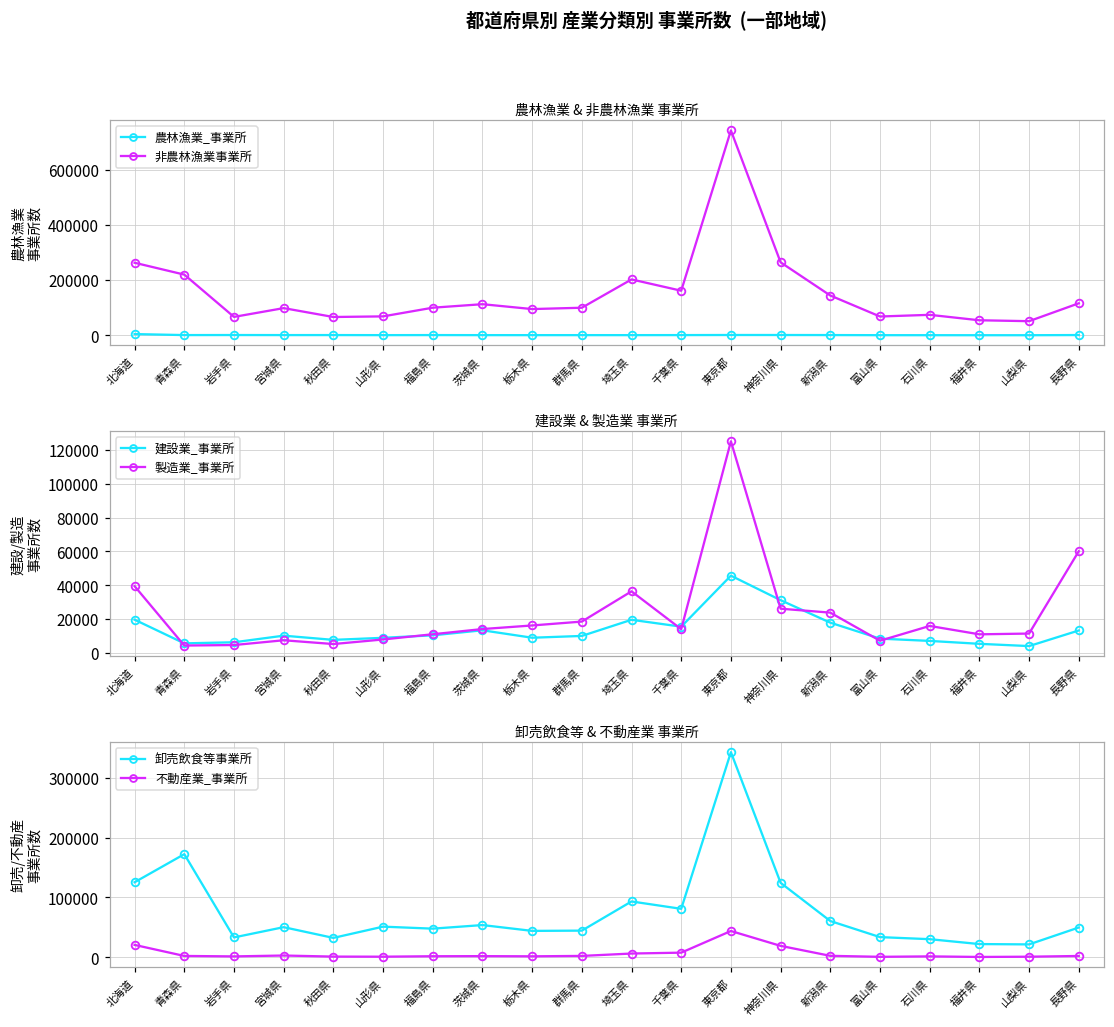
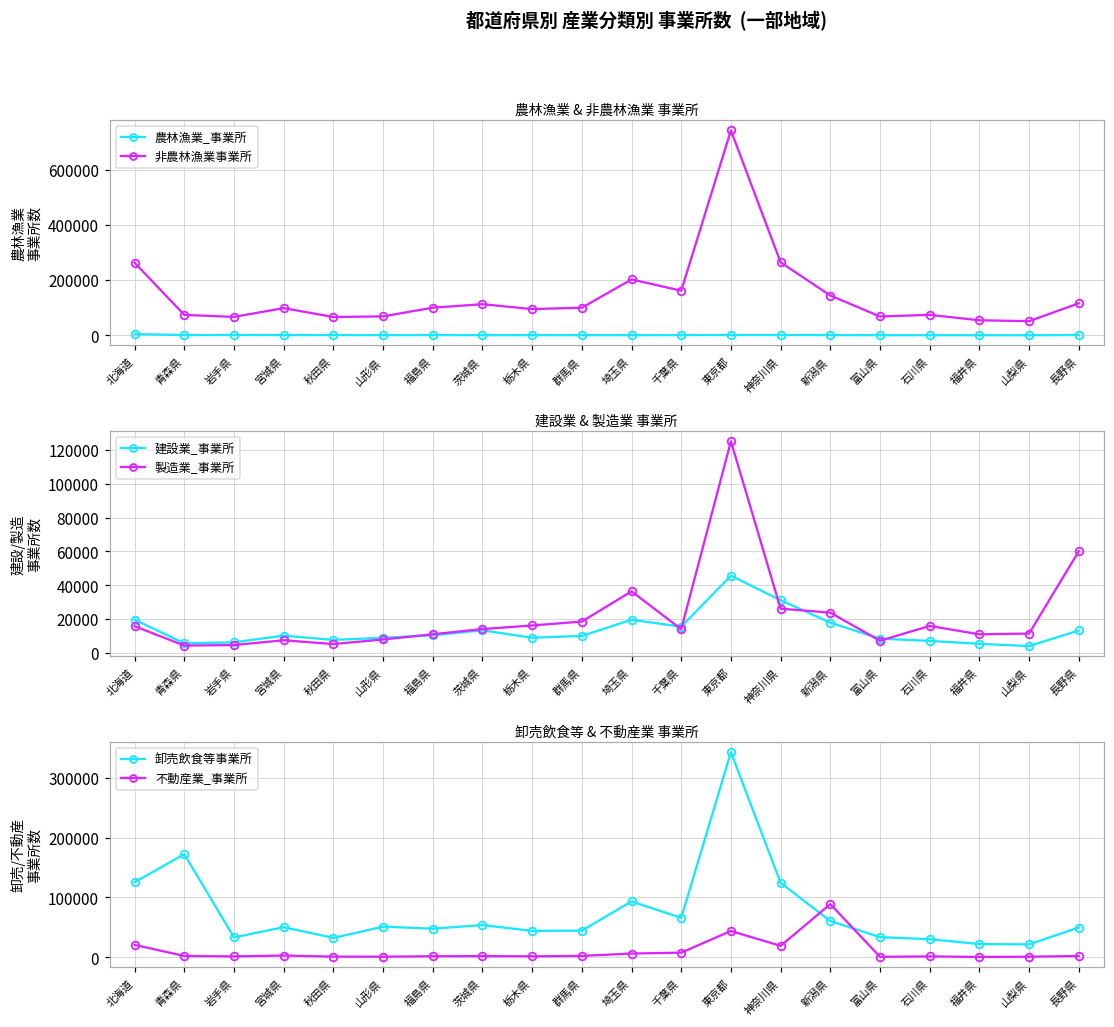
  {
    "農林漁業 & 非農林漁業 事業所": {
      "農林漁業_事業所": {
        "北海道": 0,
        "青森県": 0,
        "岩手県": 0,
        "宮城県": 0,
        "秋田県": 0,
        "山形県": 0,
        "福島県": 0,
        "茨城県": 0,
        "栃木県": 0,
        "群馬県": 0,
        "埼玉県": 0,
        "千葉県": 0,
        "東京都": 0,
        "神奈川県": 0,
        "新潟県": 0,
        "富山県": 0,
        "石川県": 0,
        "福井県": 0,
        "山梨県": 0,
        "長野県": 0
      },
      "非農林漁業事業所": {
        "北海道": 260000,
-       "青森県": 220000,
+       "青森県": 70000,
        "岩手県": 70000,
        "宮城県": 100000,
        "秋田県": 70000,
        "山形県": 70000,
        "福島県": 100000,
        "茨城県": 110000,
        "栃木県": 90000,
        "群馬県": 100000,
        "埼玉県": 200000,
        "千葉県": 160000,
        "東京都": 740000,
        "神奈川県": 260000,
        "新潟県": 140000,
        "富山県": 70000,
        "石川県": 70000,
        "福井県": 50000,
        "山梨県": 50000,
        "長野県": 120000
      }
    },
    "建設業 & 製造業 事業所": {
      "建設業_事業所": {
        "北海道": 20000,
        "宮城県": 10000,
        "秋田県": 8000,
        "栃木県": 9000,
        "群馬県": 10000,
        "埼玉県": 20000,
        "東京都": 46000,
        "神奈川県": 31000,
        "新潟県": 18000,
        "石川県": 7000,
        "福井県": 5000,
        "山梨県": 4000,
        "長野県": 13000
      },
      "製造業_事業所": {
-       "北海道": 39000,
+       "北海道": 16000,
        "宮城県": 7000,
        "秋田県": 5000,
        "栃木県": 16000,
        "群馬県": 18000,
        "埼玉県": 36000,
        "東京都": 125000,
        "神奈川県": 26000,
        "新潟県": 24000,
        "石川県": 16000,
        "福井県": 11000,
        "山梨県": 11000,
        "長野県": 60000
      }
    },
    "卸売飲食等 & 不動産業 事業所": {
      "卸売飲食等事業所": {
        "北海道": 130000,
        "青森県": 170000,
        "岩手県": 30000,
        "宮城県": 50000,
        "秋田県": 30000,
        "山形県": 50000,
        "福島県": 50000,
        "茨城県": 50000,
        "栃木県": 40000,
        "群馬県": 40000,
        "埼玉県": 90000,
-       "千葉県": 80000,
+       "千葉県": 70000,
        "東京都": 340000,
        "神奈川県": 120000,
        "新潟県": 60000,
        "富山県": 30000,
        "石川県": 30000,
        "福井県": 20000,
        "山梨県": 20000,
        "長野県": 50000
      },
      "不動産業_事業所": {
        "北海道": 20000,
        "青森県": 0,
        "岩手県": 0,
        "宮城県": 0,
        "秋田県": 0,
        "山形県": 0,
        "福島県": 0,
        "茨城県": 0,
        "栃木県": 0,
        "群馬県": 0,
        "埼玉県": 10000,
        "千葉県": 10000,
        "東京都": 40000,
        "神奈川県": 20000,
-       "新潟県": 0,
+       "新潟県": 90000,
        "富山県": 0,
        "石川県": 0,
        "福井県": 0,
        "山梨県": 0,
        "長野県": 0
      }
    }
  }
